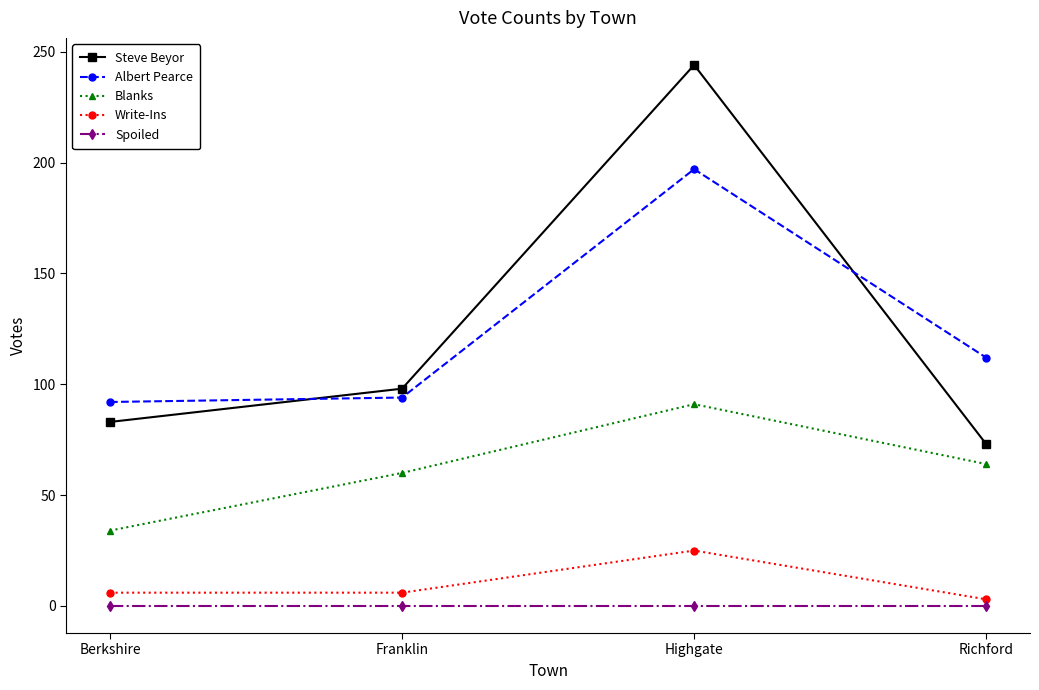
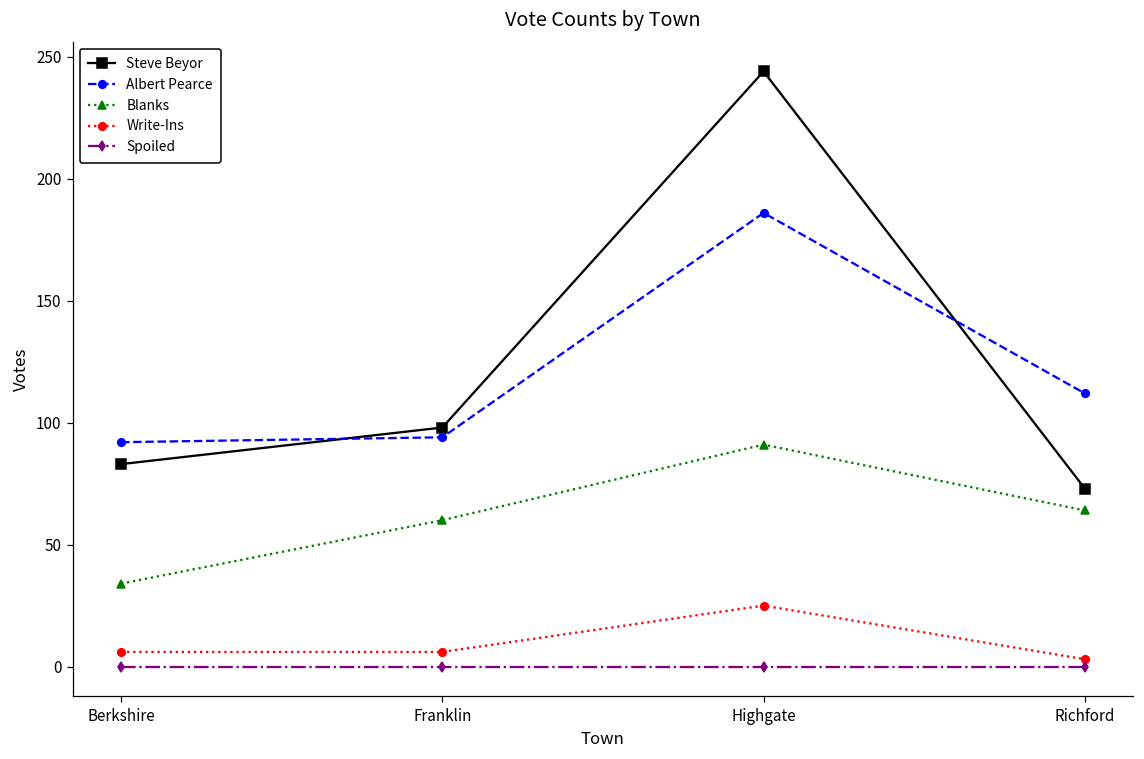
  {
    "Steve Beyor": {
      "Berkshire": 83,
      "Franklin": 98,
      "Highgate": 244,
      "Richford": 73
    },
    "Albert Pearce": {
      "Berkshire": 92,
      "Franklin": 94,
-     "Highgate": 197,
+     "Highgate": 186,
      "Richford": 112
    },
    "Blanks": {
      "Berkshire": 34,
      "Franklin": 60,
      "Highgate": 91,
      "Richford": 64
    },
    "Write-Ins": {
      "Berkshire": 6,
      "Franklin": 6,
      "Highgate": 25,
      "Richford": 3
    },
    "Spoiled": {
      "Berkshire": 0,
      "Franklin": 0,
      "Highgate": 0,
      "Richford": 0
    }
  }
